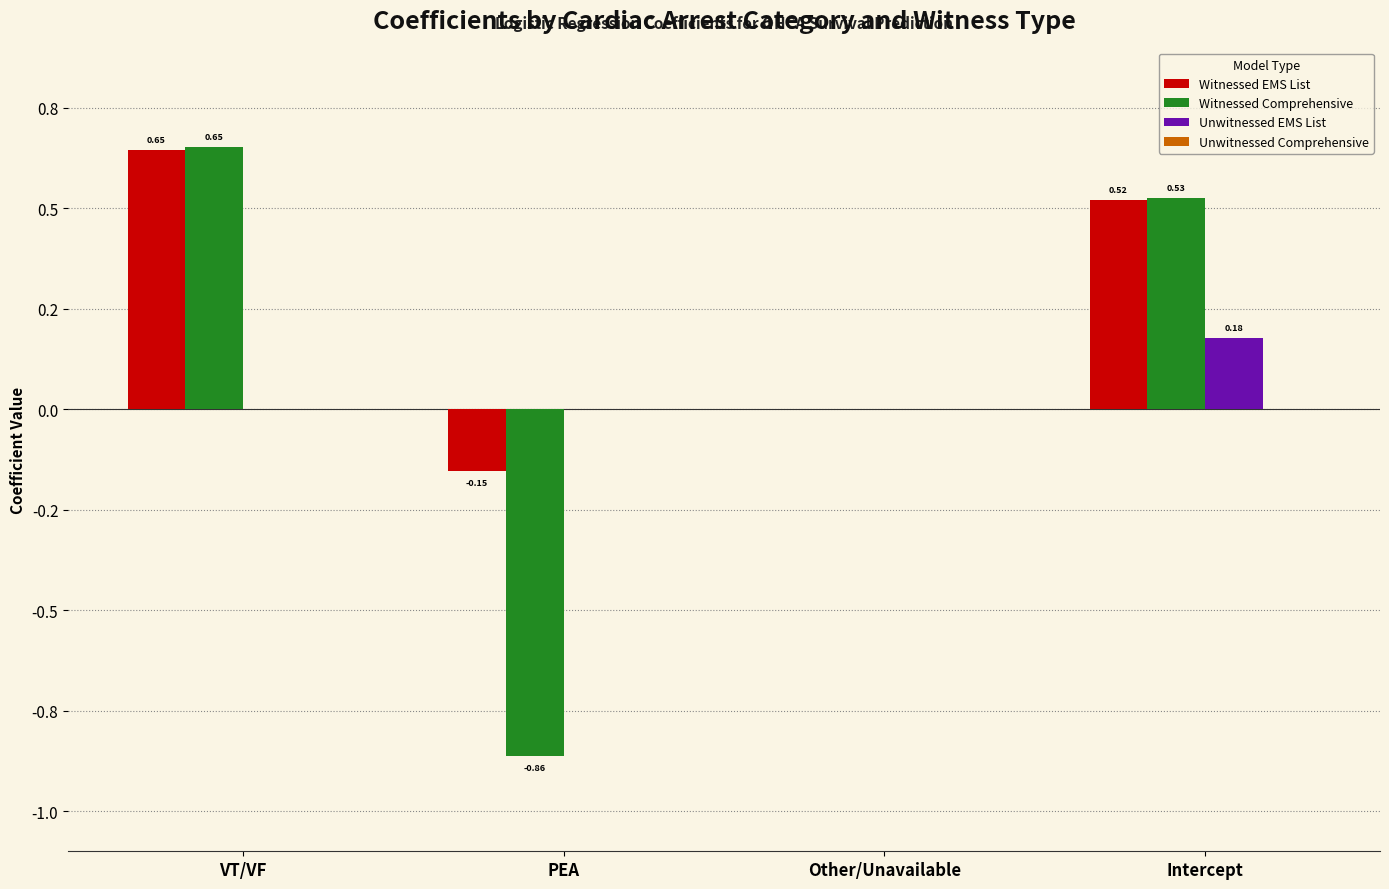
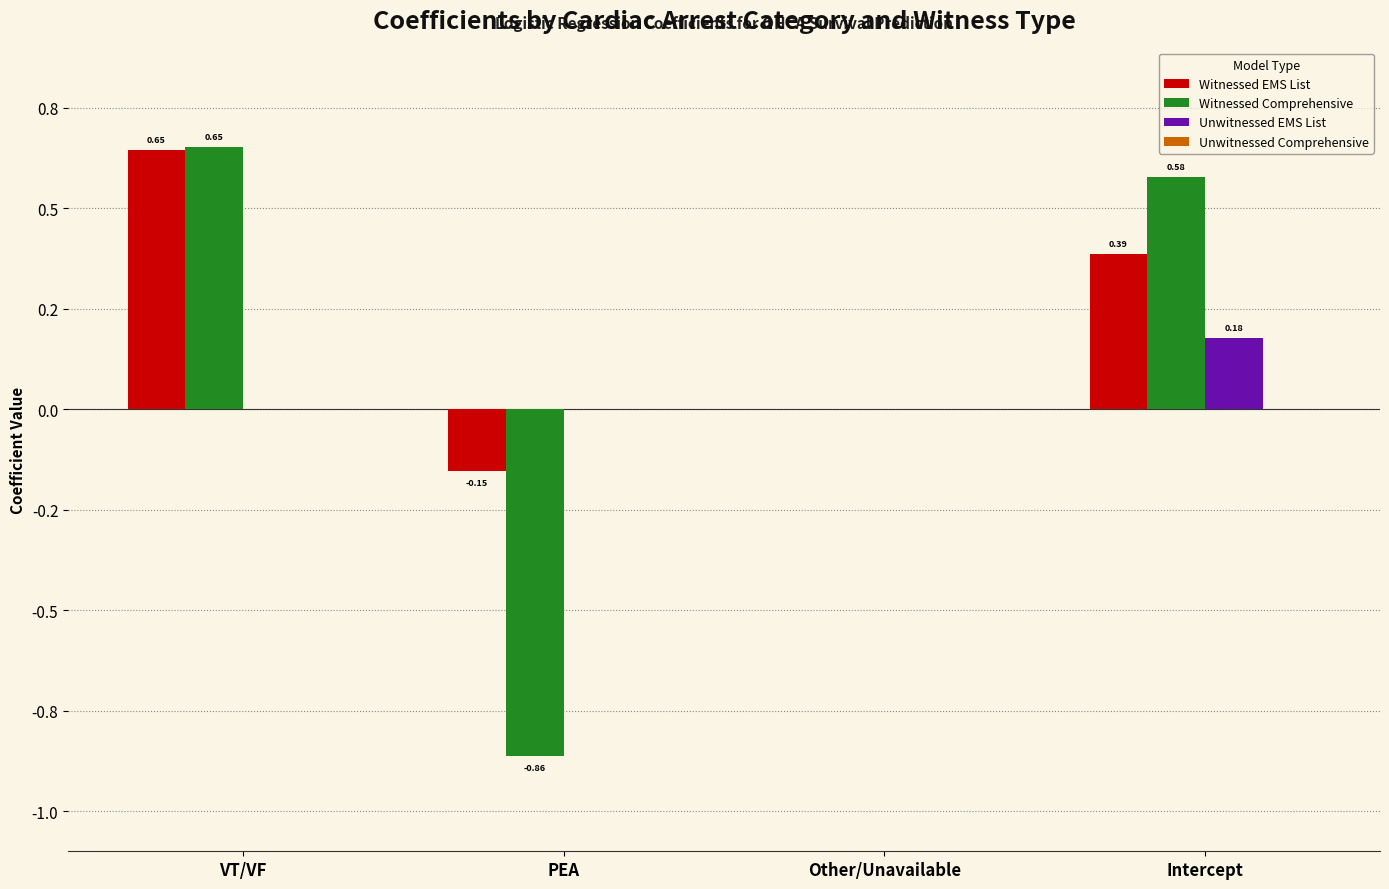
  {
    "Witnessed EMS List": {
      "VT/VF": 0.65,
      "PEA": -0.15,
-     "Intercept": 0.52
+     "Intercept": 0.39
    },
    "Witnessed Comprehensive": {
      "VT/VF": 0.65,
      "PEA": -0.86,
-     "Intercept": 0.53
+     "Intercept": 0.58
    },
    "Unwitnessed EMS List": {
      "Intercept": 0.18
    }
  }
